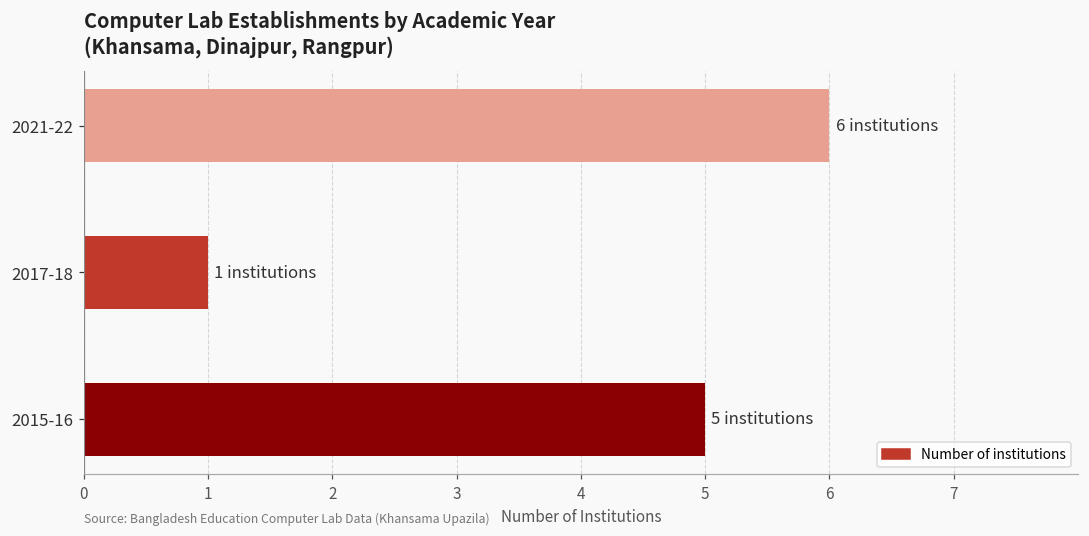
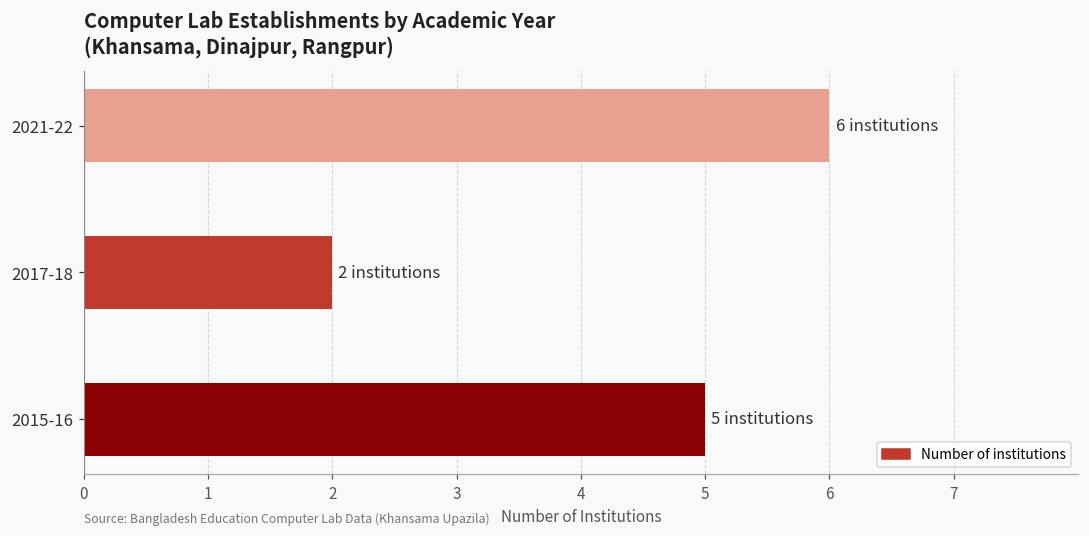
  {
    "2021-22": 6,
-   "2017-18": 1,
+   "2017-18": 2,
    "2015-16": 5
  }
